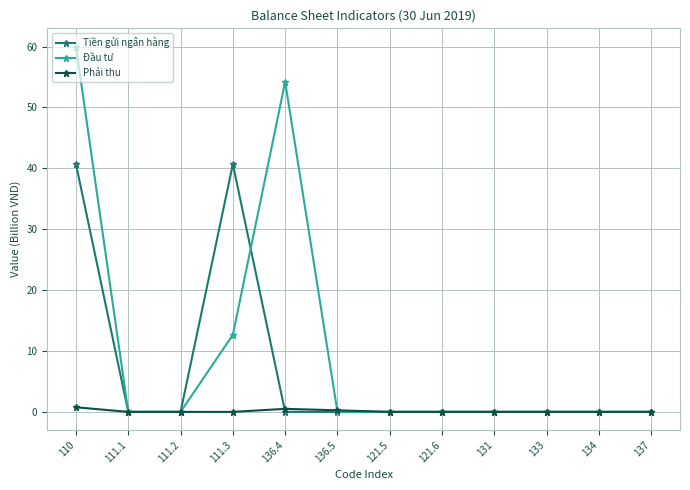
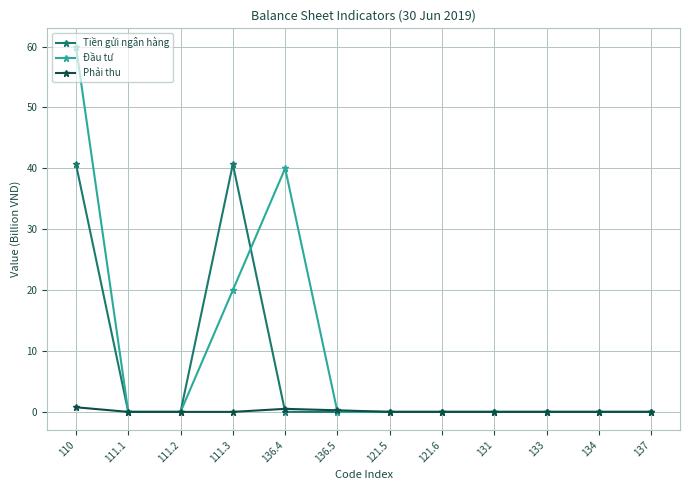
  {
    "Đầu tư": {
-     "111.3": 13,
-     "136.4": 54
+     "111.3": 20,
+     "136.4": 40
    }
  }
